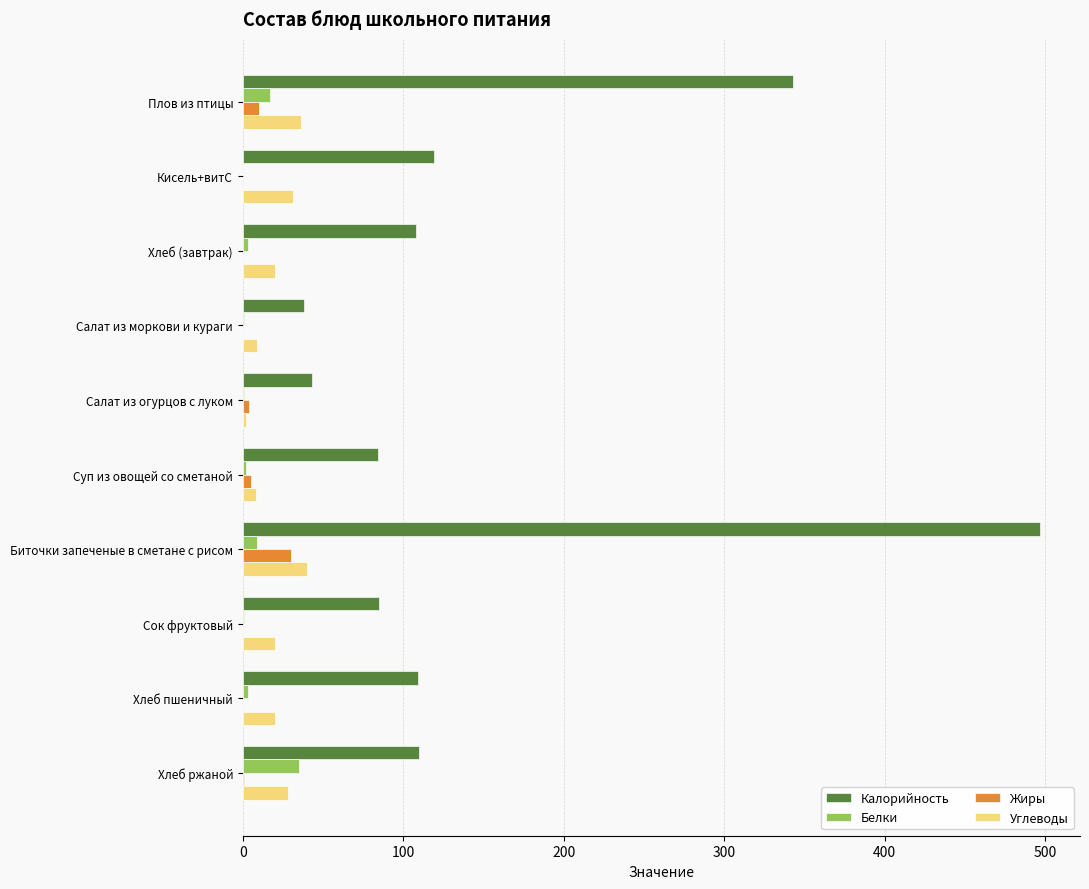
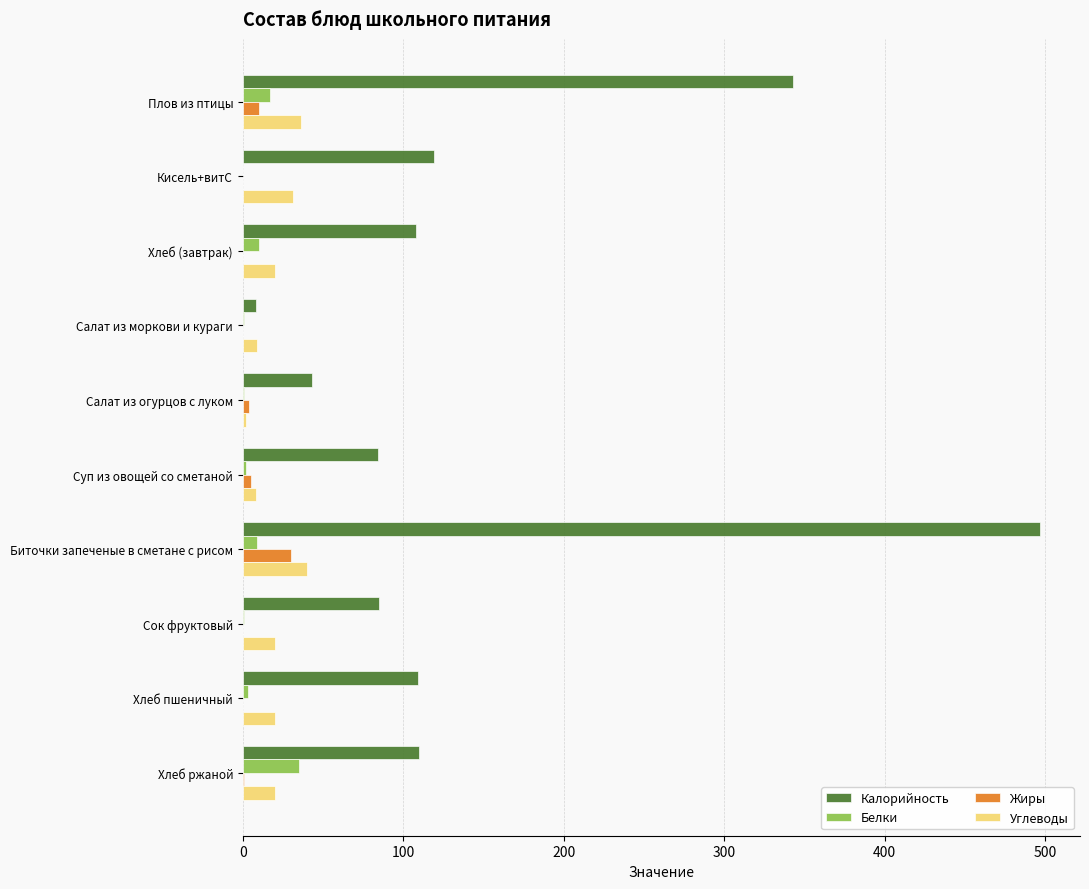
  {
    "Калорийность": {
      "Плов из птицы": 343,
      "Кисель+витС": 119,
      "Хлеб (завтрак)": 108,
-     "Салат из моркови и кураги": 38,
+     "Салат из моркови и кураги": 8,
      "Салат из огурцов с луком": 43,
      "Суп из овощей со сметаной": 84,
      "Биточки запеченые в сметане с рисом": 497,
      "Сок фруктовый": 85,
      "Хлеб пшеничный": 109,
      "Хлеб ржаной": 110
    },
    "Белки": {
      "Плов из птицы": 17,
      "Кисель+витС": 0,
-     "Хлеб (завтрак)": 3,
+     "Хлеб (завтрак)": 10,
      "Суп из овощей со сметаной": 2,
      "Биточки запеченые в сметане с рисом": 9,
      "Хлеб пшеничный": 3,
      "Хлеб ржаной": 35
    },
    "Жиры": {
      "Плов из птицы": 10,
      "Кисель+витС": 0,
      "Хлеб (завтрак)": 0,
      "Салат из моркови и кураги": 0,
      "Салат из огурцов с луком": 4,
      "Суп из овощей со сметаной": 5,
      "Биточки запеченые в сметане с рисом": 30,
      "Сок фруктовый": 0,
      "Хлеб пшеничный": 0
    },
    "Углеводы": {
      "Плов из птицы": 36,
      "Кисель+витС": 31,
      "Хлеб (завтрак)": 20,
      "Салат из моркови и кураги": 9,
      "Салат из огурцов с луком": 2,
      "Суп из овощей со сметаной": 8,
      "Биточки запеченые в сметане с рисом": 40,
      "Сок фруктовый": 20,
      "Хлеб пшеничный": 20,
-     "Хлеб ржаной": 28
+     "Хлеб ржаной": 20
    }
  }
